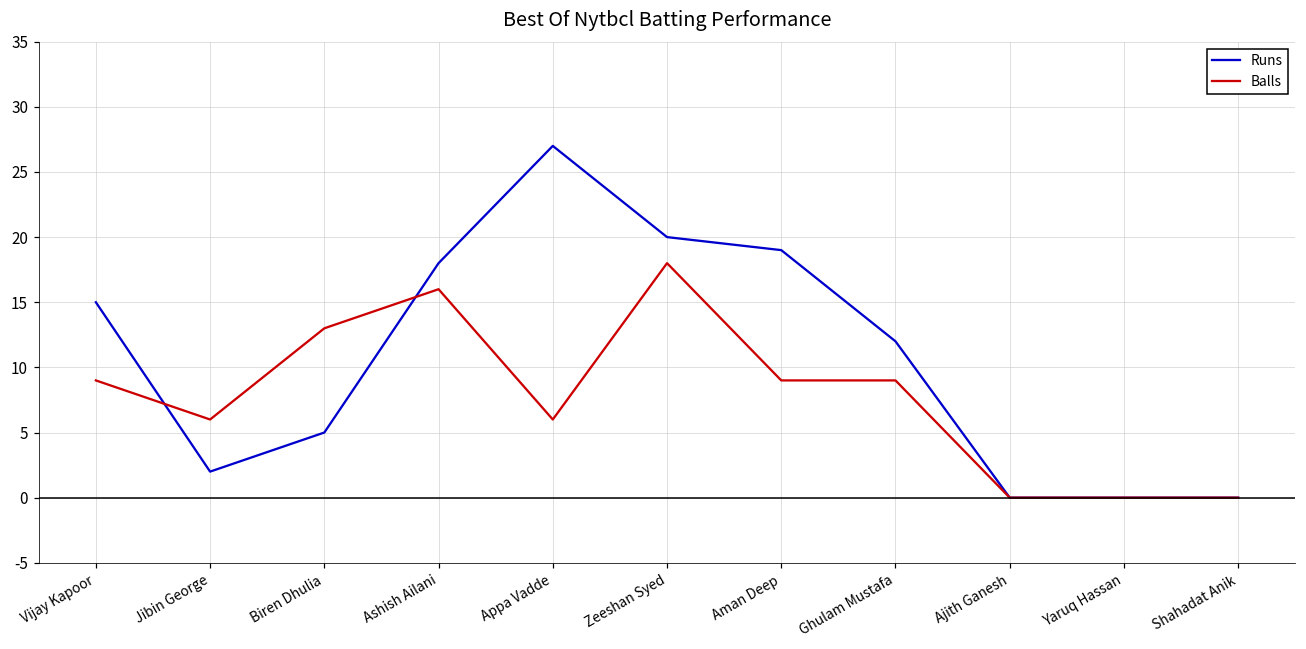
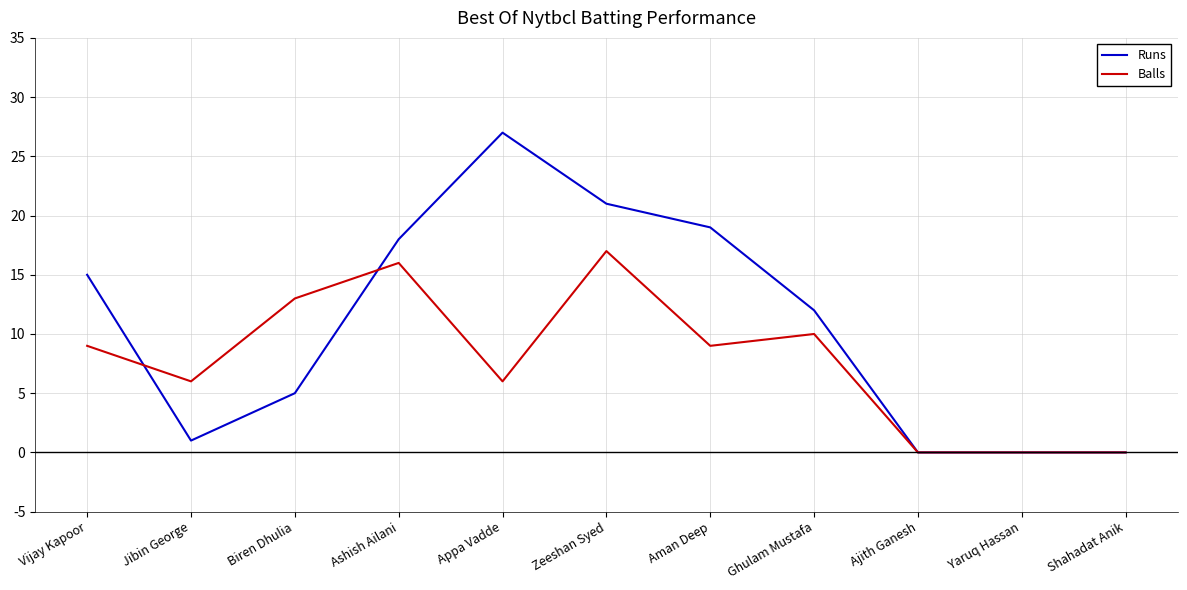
  {
    "Runs": {
      "Vijay Kapoor": 15,
-     "Jibin George": 2,
+     "Jibin George": 1,
      "Biren Dhulia": 5,
      "Ashish Ailani": 18,
      "Appa Vadde": 27,
-     "Zeeshan Syed": 20,
+     "Zeeshan Syed": 21,
      "Aman Deep": 19,
      "Ghulam Mustafa": 12
    },
    "Balls": {
      "Vijay Kapoor": 9,
      "Jibin George": 6,
      "Biren Dhulia": 13,
      "Ashish Ailani": 16,
      "Appa Vadde": 6,
-     "Zeeshan Syed": 18,
+     "Zeeshan Syed": 17,
      "Aman Deep": 9,
-     "Ghulam Mustafa": 9
+     "Ghulam Mustafa": 10
    }
  }
